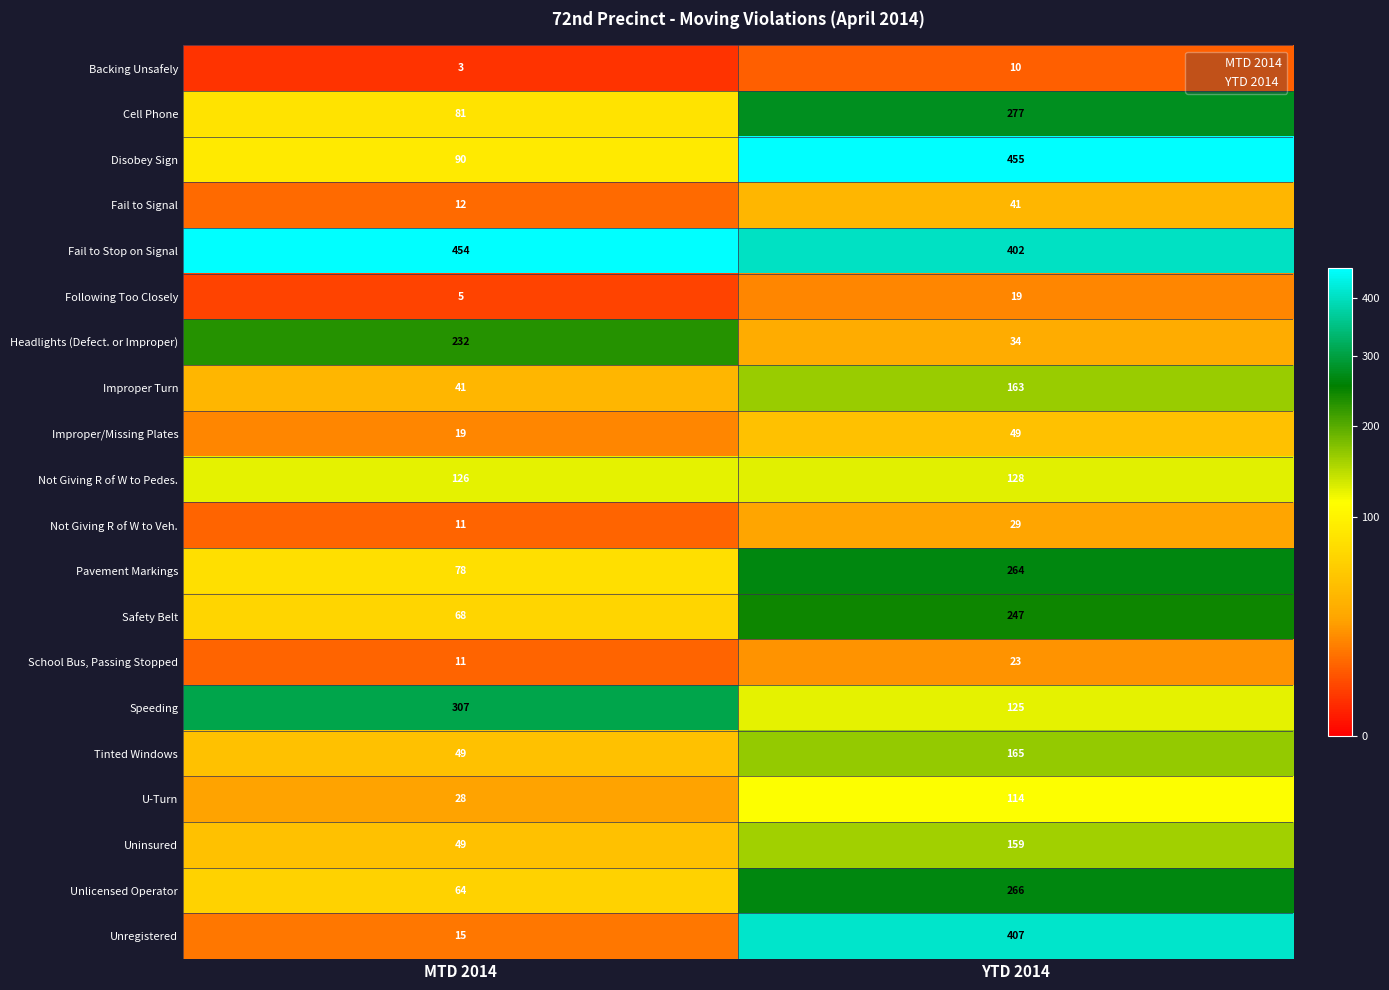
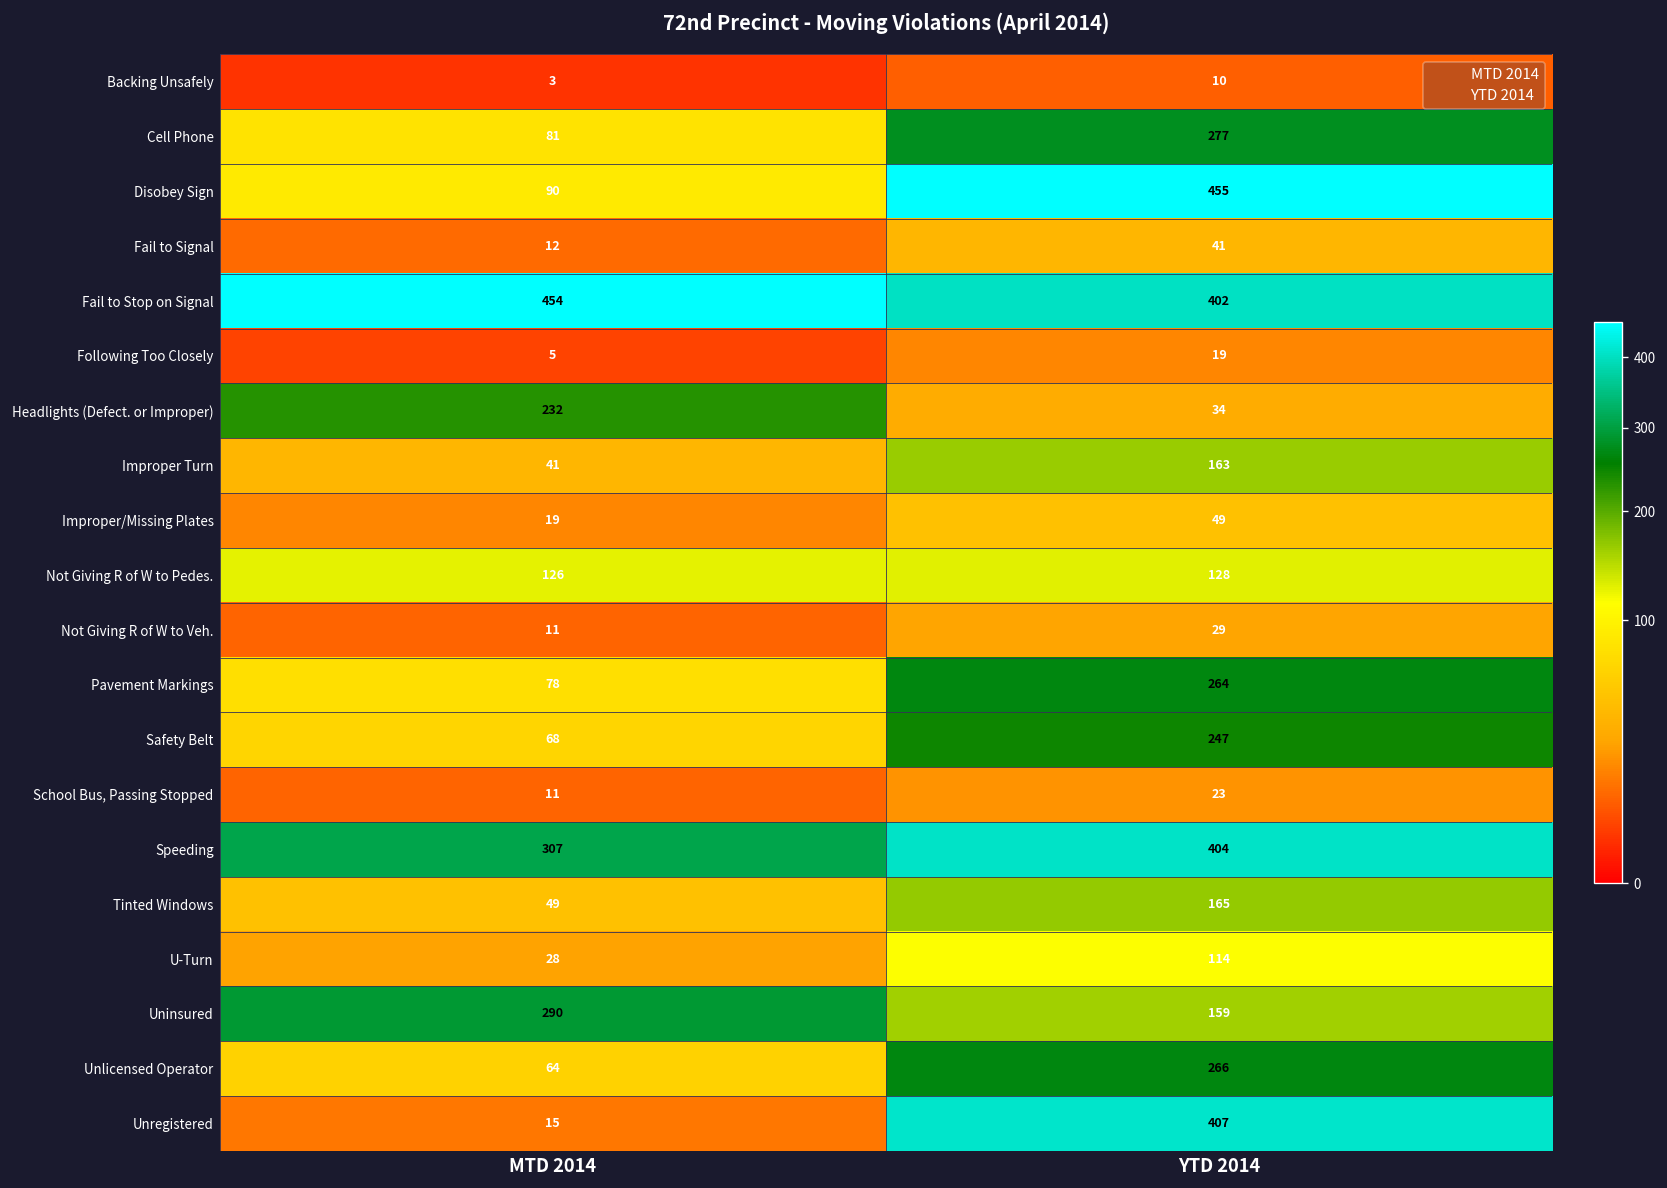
  {
    "Backing Unsafely": {
      "MTD 2014": 3,
      "YTD 2014": 10
    },
    "Cell Phone": {
      "MTD 2014": 81,
      "YTD 2014": 277
    },
    "Disobey Sign": {
      "MTD 2014": 90,
      "YTD 2014": 455
    },
    "Fail to Signal": {
      "MTD 2014": 12,
      "YTD 2014": 41
    },
    "Fail to Stop on Signal": {
      "MTD 2014": 454,
      "YTD 2014": 402
    },
    "Following Too Closely": {
      "MTD 2014": 5,
      "YTD 2014": 19
    },
    "Headlights (Defect. or Improper)": {
      "MTD 2014": 232,
      "YTD 2014": 34
    },
    "Improper Turn": {
      "MTD 2014": 41,
      "YTD 2014": 163
    },
    "Improper/Missing Plates": {
      "MTD 2014": 19,
      "YTD 2014": 49
    },
    "Not Giving R of W to Pedes.": {
      "MTD 2014": 126,
      "YTD 2014": 128
    },
    "Not Giving R of W to Veh.": {
      "MTD 2014": 11,
      "YTD 2014": 29
    },
    "Pavement Markings": {
      "MTD 2014": 78,
      "YTD 2014": 264
    },
    "Safety Belt": {
      "MTD 2014": 68,
      "YTD 2014": 247
    },
    "School Bus, Passing Stopped": {
      "MTD 2014": 11,
      "YTD 2014": 23
    },
    "Speeding": {
      "MTD 2014": 307,
-     "YTD 2014": 125
+     "YTD 2014": 404
    },
    "Tinted Windows": {
      "MTD 2014": 49,
      "YTD 2014": 165
    },
    "U-Turn": {
      "MTD 2014": 28,
      "YTD 2014": 114
    },
    "Uninsured": {
-     "MTD 2014": 49,
+     "MTD 2014": 290,
      "YTD 2014": 159
    },
    "Unlicensed Operator": {
      "MTD 2014": 64,
      "YTD 2014": 266
    },
    "Unregistered": {
      "MTD 2014": 15,
      "YTD 2014": 407
    }
  }
